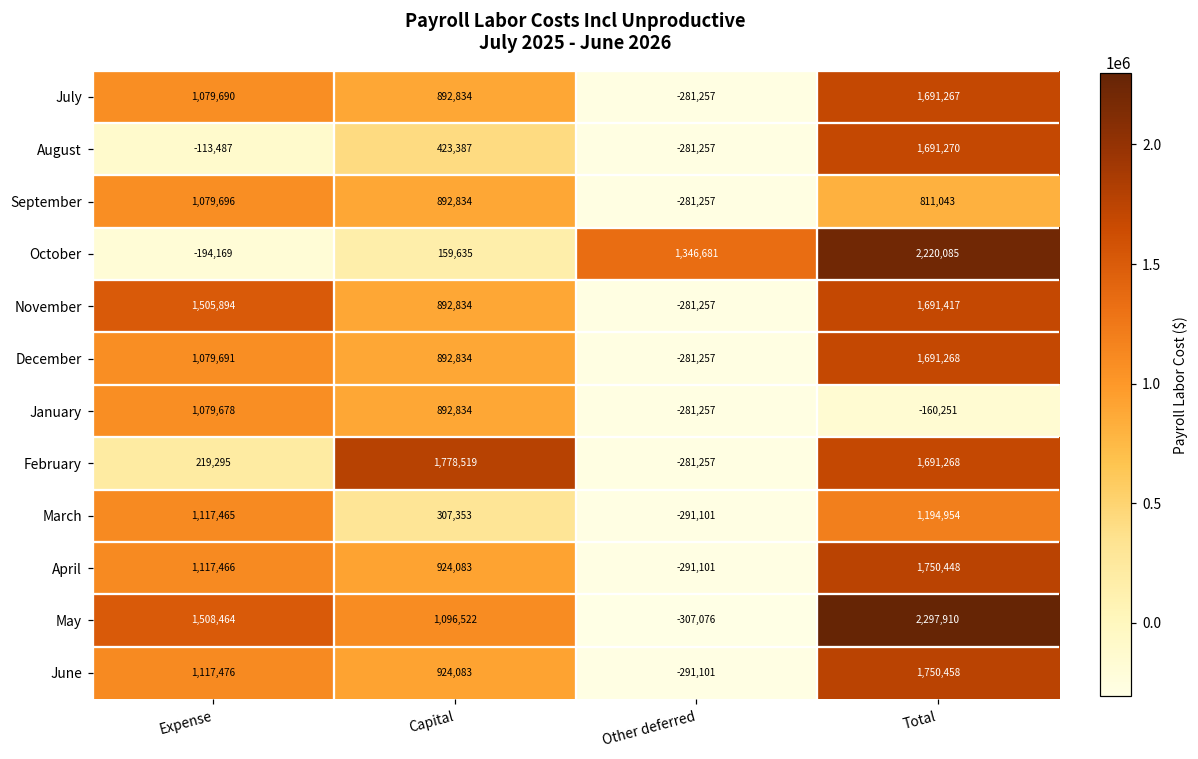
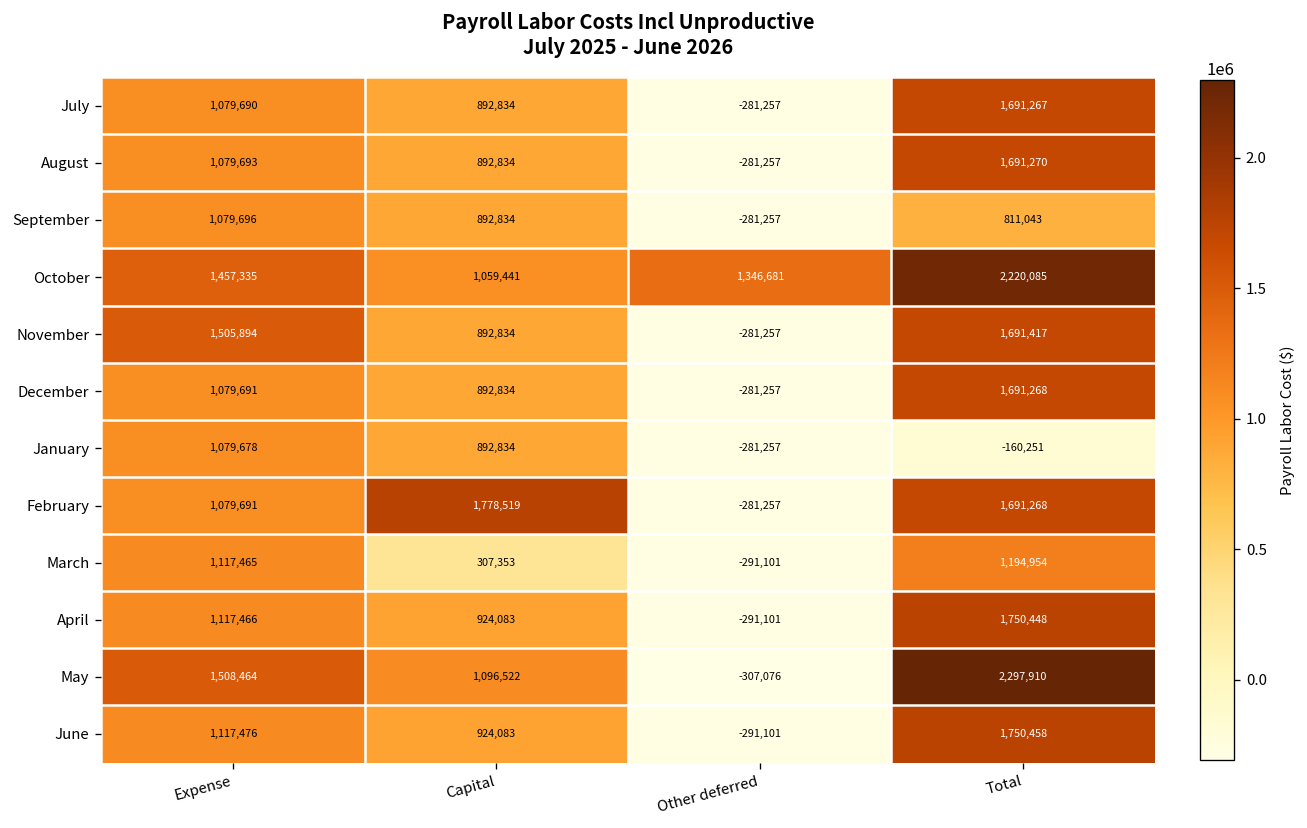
  {
    "July": {
      "Expense": "1,079,690",
      "Capital": "892,834",
      "Other deferred": "-281,257",
      "Total": "1,691,267"
    },
    "August": {
-     "Expense": "-113,487",
-     "Capital": "423,387",
+     "Expense": "1,079,693",
+     "Capital": "892,834",
      "Other deferred": "-281,257",
      "Total": "1,691,270"
    },
    "September": {
      "Expense": "1,079,696",
      "Capital": "892,834",
      "Other deferred": "-281,257",
      "Total": "811,043"
    },
    "October": {
-     "Expense": "-194,169",
-     "Capital": "159,635",
+     "Expense": "1,457,335",
+     "Capital": "1,059,441",
      "Other deferred": "1,346,681",
      "Total": "2,220,085"
    },
    "November": {
      "Expense": "1,505,894",
      "Capital": "892,834",
      "Other deferred": "-281,257",
      "Total": "1,691,417"
    },
    "December": {
      "Expense": "1,079,691",
      "Capital": "892,834",
      "Other deferred": "-281,257",
      "Total": "1,691,268"
    },
    "January": {
      "Expense": "1,079,678",
      "Capital": "892,834",
      "Other deferred": "-281,257",
      "Total": "-160,251"
    },
    "February": {
-     "Expense": "219,295",
+     "Expense": "1,079,691",
      "Capital": "1,778,519",
      "Other deferred": "-281,257",
      "Total": "1,691,268"
    },
    "March": {
      "Expense": "1,117,465",
      "Capital": "307,353",
      "Other deferred": "-291,101",
      "Total": "1,194,954"
    },
    "April": {
      "Expense": "1,117,466",
      "Capital": "924,083",
      "Other deferred": "-291,101",
      "Total": "1,750,448"
    },
    "May": {
      "Expense": "1,508,464",
      "Capital": "1,096,522",
      "Other deferred": "-307,076",
      "Total": "2,297,910"
    },
    "June": {
      "Expense": "1,117,476",
      "Capital": "924,083",
      "Other deferred": "-291,101",
      "Total": "1,750,458"
    }
  }
